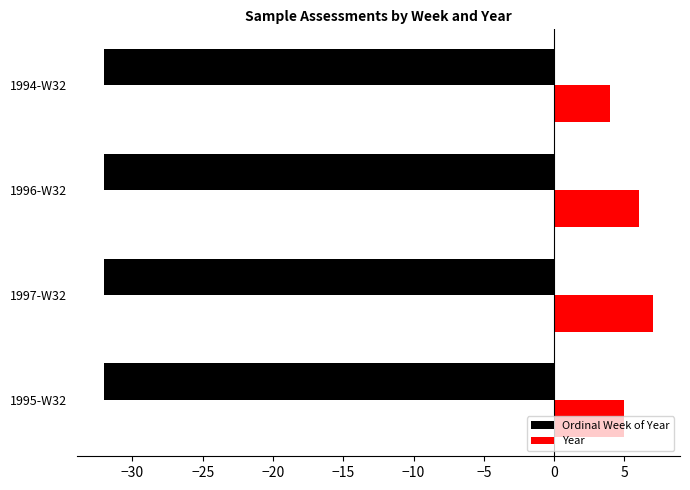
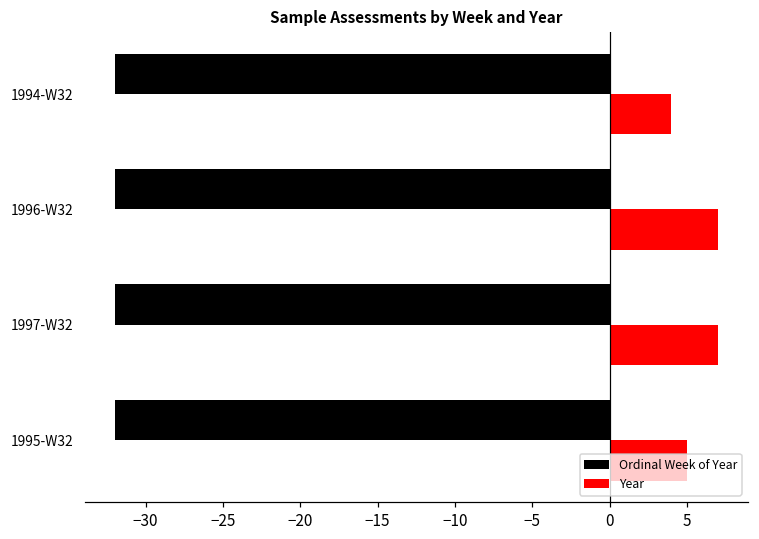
  {
    "Ordinal Week of Year": {
      "1994-W32": -32.0,
      "1996-W32": -32.0,
      "1997-W32": -32.0,
      "1995-W32": -32.0
    },
    "Year": {
      "1994-W32": 4.0,
-     "1996-W32": 6.0,
+     "1996-W32": 7.0,
      "1997-W32": 7.0
    }
  }
